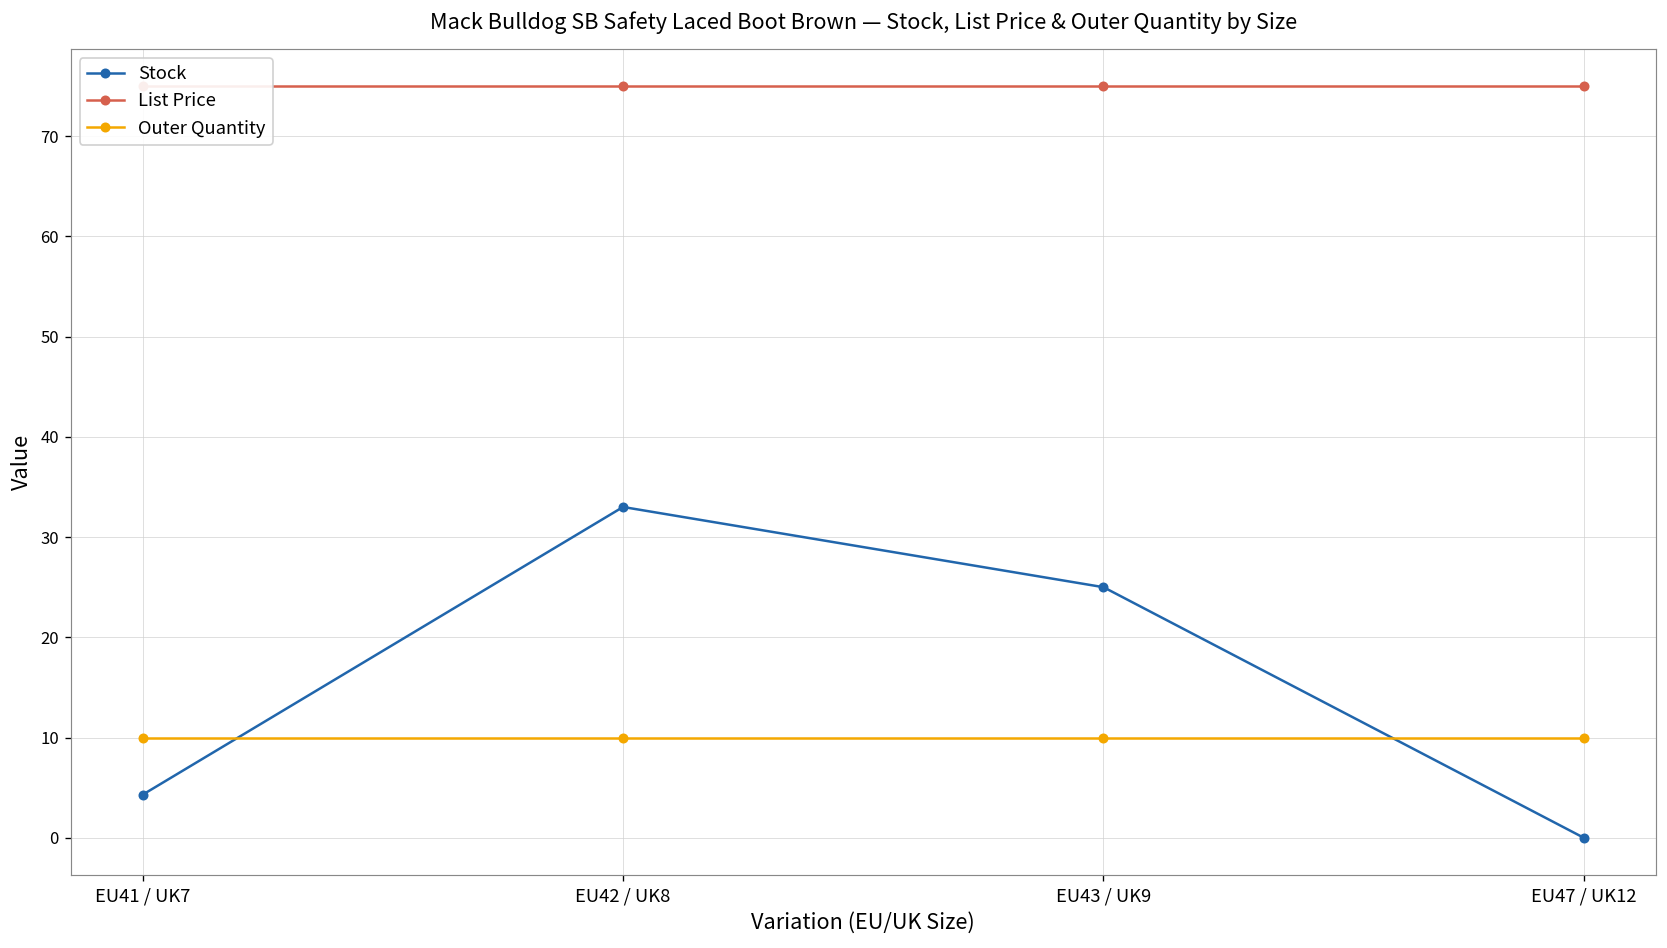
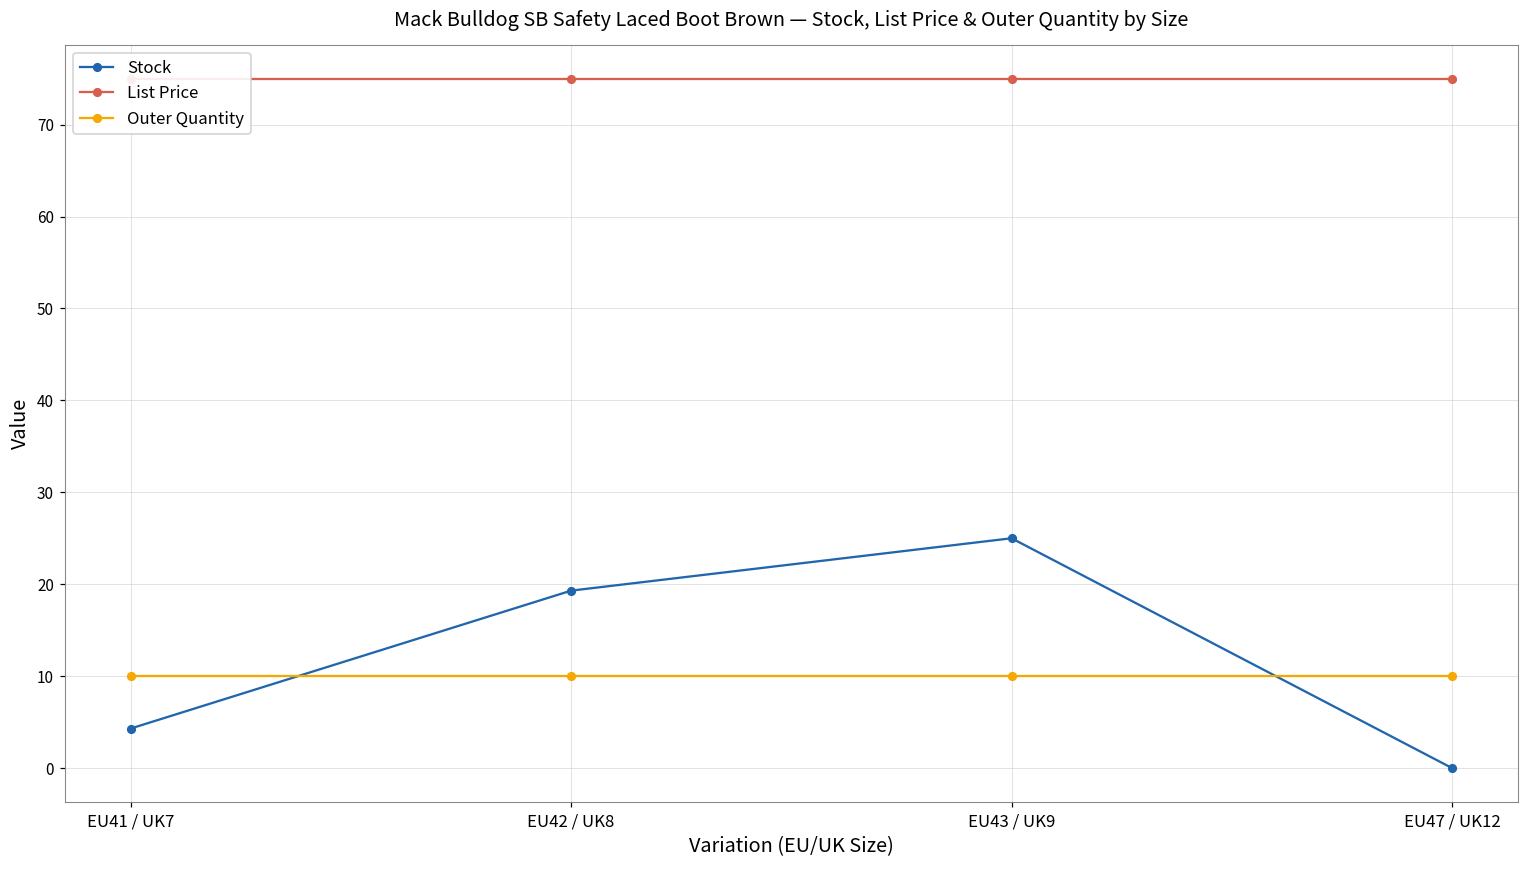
  {
    "Stock": {
      "EU41 / UK7": 4,
-     "EU42 / UK8": 33,
+     "EU42 / UK8": 19,
      "EU43 / UK9": 25,
      "EU47 / UK12": 0
    },
    "List Price": {
      "EU42 / UK8": 75,
      "EU43 / UK9": 75,
      "EU47 / UK12": 75
    },
    "Outer Quantity": {
      "EU41 / UK7": 10,
      "EU42 / UK8": 10,
      "EU43 / UK9": 10,
      "EU47 / UK12": 10
    }
  }
